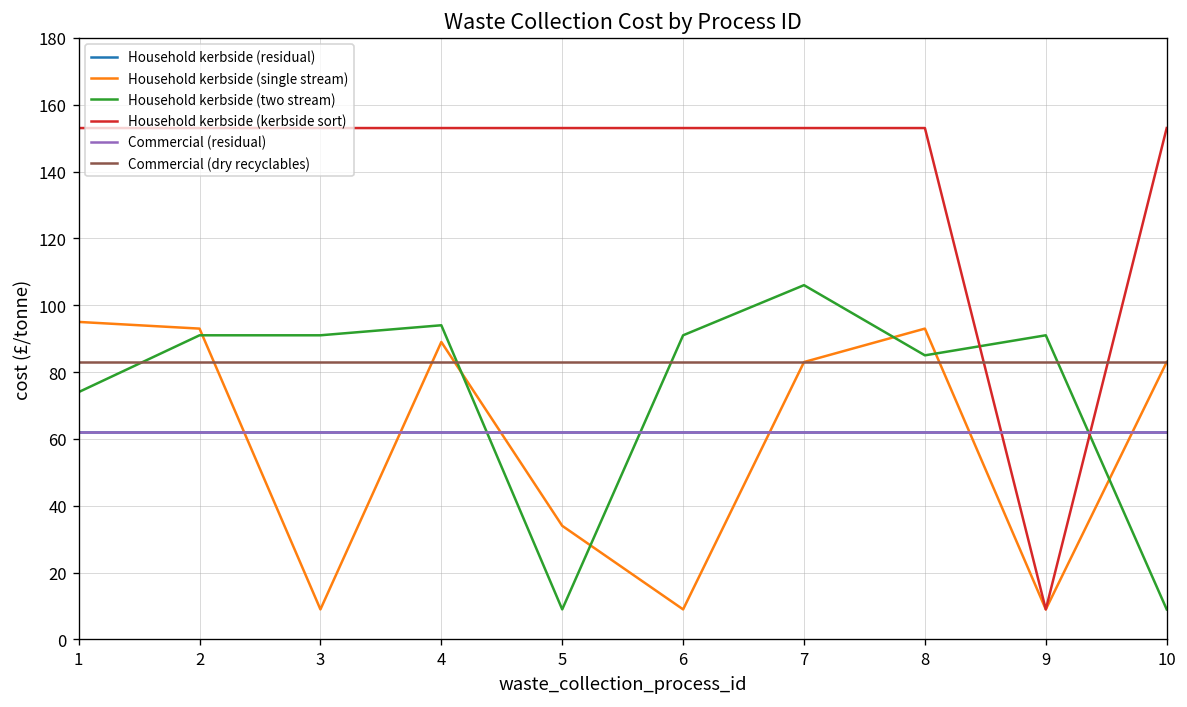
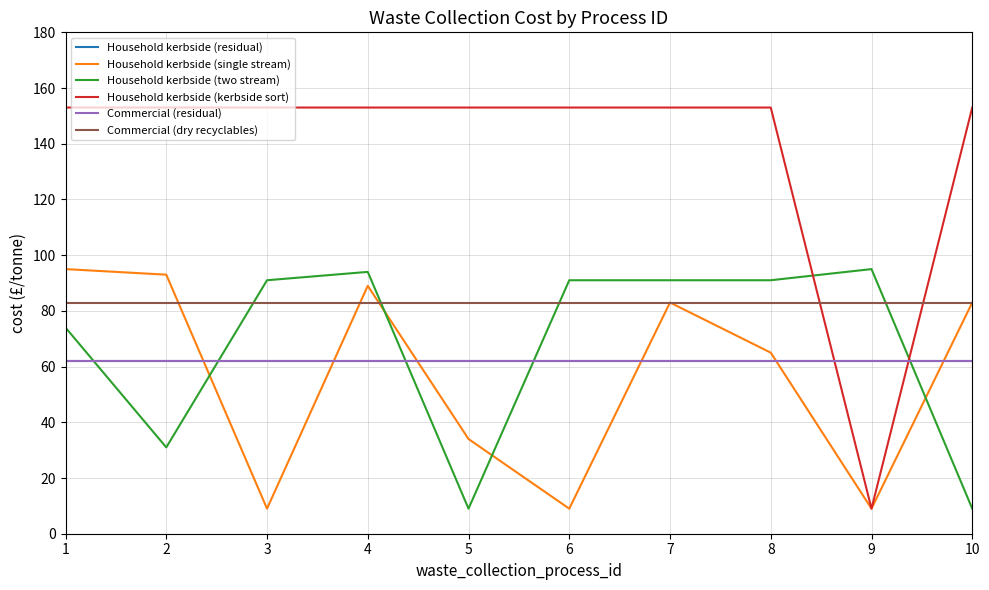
  {
    "Commercial (residual)": {
      "1": 62,
      "2": 62,
      "3": 62,
      "4": 62,
      "5": 62,
      "6": 62,
      "7": 62,
      "8": 62,
      "9": 62,
      "10": 62
    },
    "Household kerbside (single stream)": {
      "1": 95,
      "2": 93,
      "3": 9,
      "4": 89,
      "5": 34,
      "6": 9,
-     "8": 93
+     "8": 65
    },
    "Household kerbside (two stream)": {
      "1": 74,
-     "2": 91,
+     "2": 31,
      "3": 91,
      "4": 94,
      "5": 9,
      "6": 91,
-     "7": 106,
-     "8": 85,
-     "9": 91,
+     "7": 91,
+     "8": 91,
+     "9": 95,
      "10": 9
    },
    "Household kerbside (kerbside sort)": {
      "1": 153,
      "4": 153,
      "5": 153,
      "6": 153,
      "7": 153,
      "8": 153,
      "10": 153
    },
    "Commercial (dry recyclables)": {
      "1": 83,
      "2": 83,
      "3": 83,
      "4": 83,
      "5": 83,
      "6": 83,
      "8": 83,
      "9": 83
    }
  }
